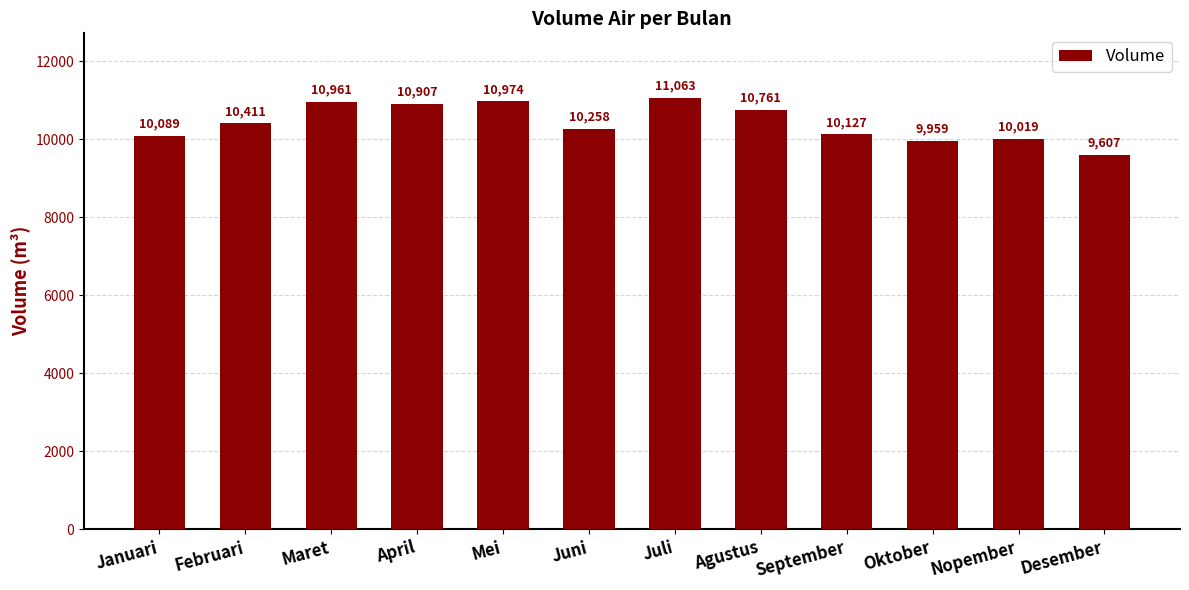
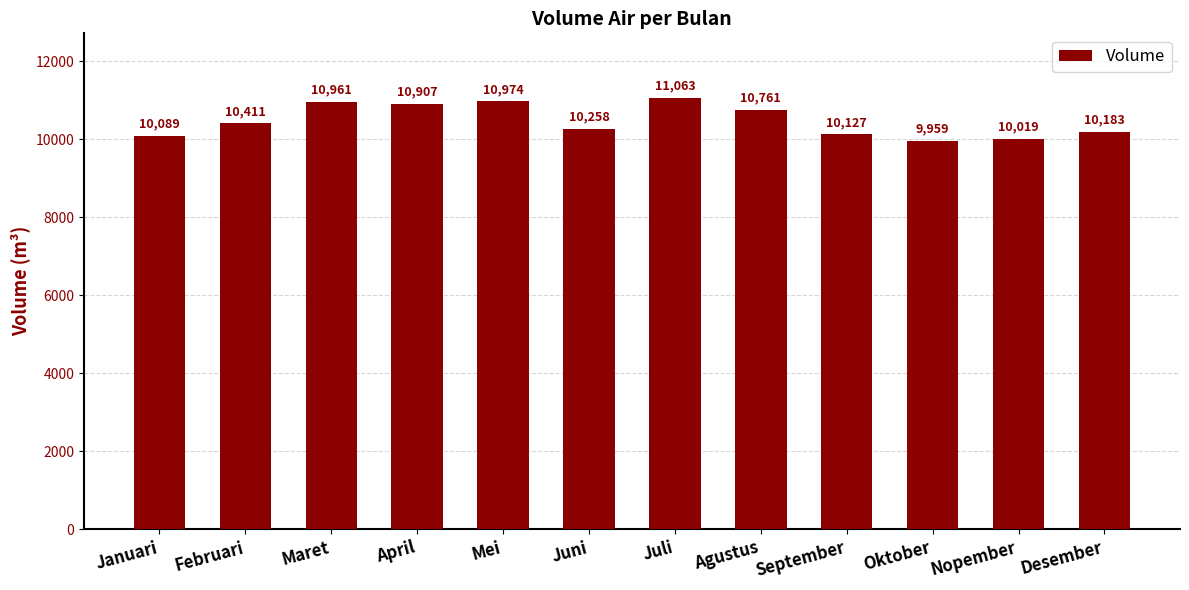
  {
    "Januari": "10,089",
    "Februari": "10,411",
    "Maret": "10,961",
    "April": "10,907",
    "Mei": "10,974",
    "Juni": "10,258",
    "Juli": "11,063",
    "Agustus": "10,761",
    "September": "10,127",
    "Oktober": "9,959",
    "Nopember": "10,019",
-   "Desember": "9,607"
+   "Desember": "10,183"
  }
